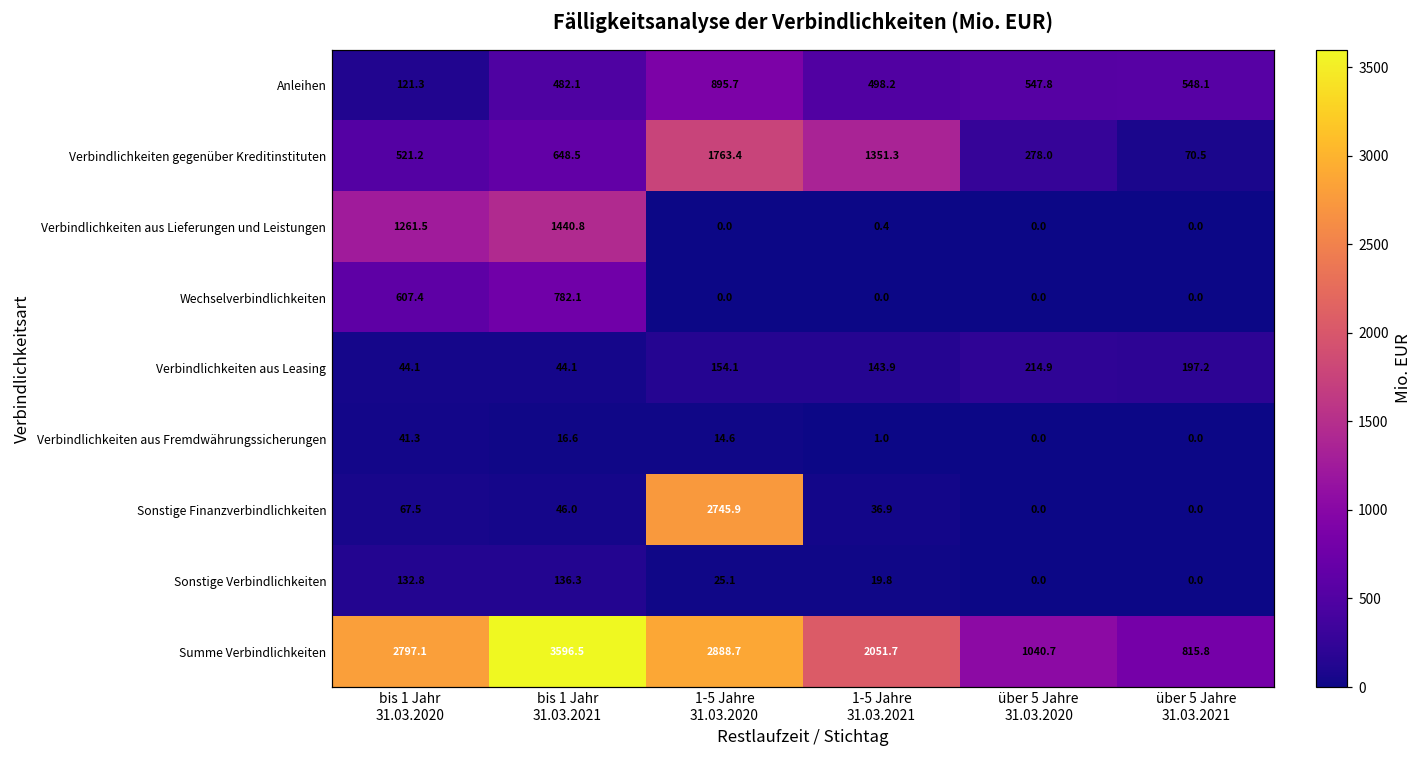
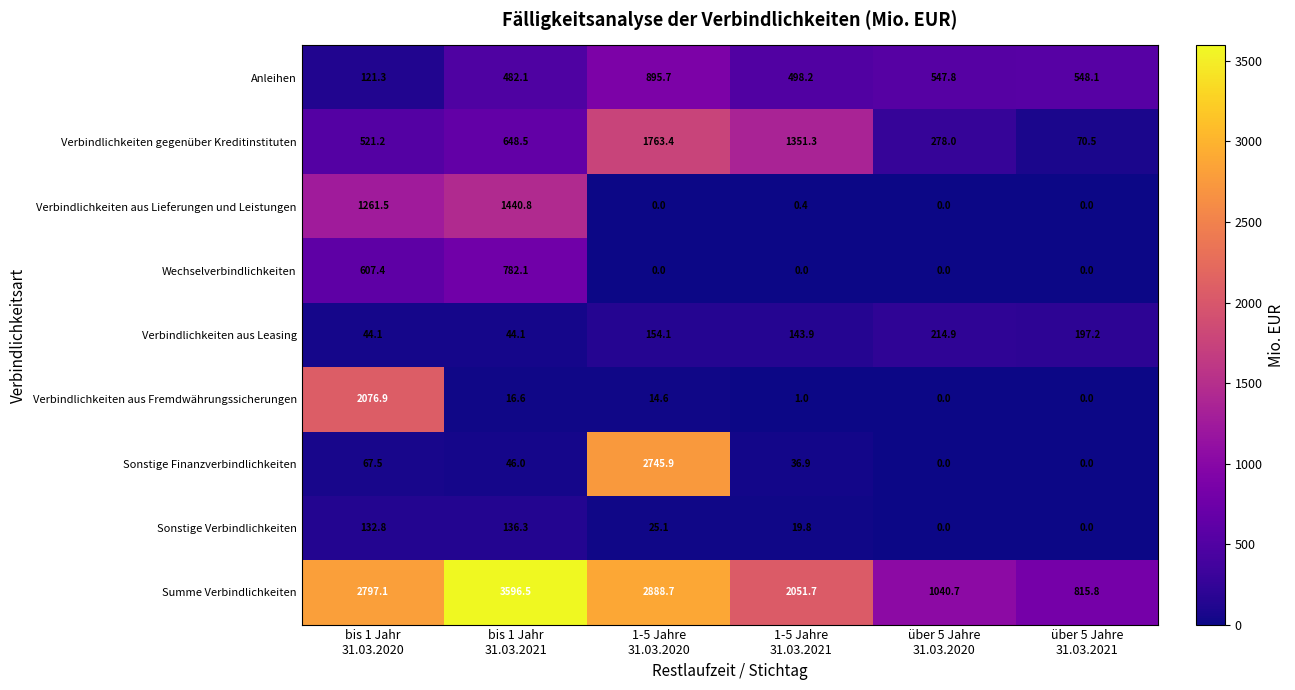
  {
    "Anleihen": {
      "bis 1 Jahr 31.03.2020": 121.3,
      "bis 1 Jahr 31.03.2021": 482.1,
      "1-5 Jahre 31.03.2020": 895.7,
      "1-5 Jahre 31.03.2021": 498.2,
      "über 5 Jahre 31.03.2020": 547.8,
      "über 5 Jahre 31.03.2021": 548.1
    },
    "Verbindlichkeiten gegenüber Kreditinstituten": {
      "bis 1 Jahr 31.03.2020": 521.2,
      "bis 1 Jahr 31.03.2021": 648.5,
      "1-5 Jahre 31.03.2020": 1763.4,
      "1-5 Jahre 31.03.2021": 1351.3,
      "über 5 Jahre 31.03.2020": 278.0,
      "über 5 Jahre 31.03.2021": 70.5
    },
    "Verbindlichkeiten aus Lieferungen und Leistungen": {
      "bis 1 Jahr 31.03.2020": 1261.5,
      "bis 1 Jahr 31.03.2021": 1440.8,
      "1-5 Jahre 31.03.2020": 0.0,
      "1-5 Jahre 31.03.2021": 0.4,
      "über 5 Jahre 31.03.2020": 0.0,
      "über 5 Jahre 31.03.2021": 0.0
    },
    "Wechselverbindlichkeiten": {
      "bis 1 Jahr 31.03.2020": 607.4,
      "bis 1 Jahr 31.03.2021": 782.1,
      "1-5 Jahre 31.03.2020": 0.0,
      "1-5 Jahre 31.03.2021": 0.0,
      "über 5 Jahre 31.03.2020": 0.0,
      "über 5 Jahre 31.03.2021": 0.0
    },
    "Verbindlichkeiten aus Leasing": {
      "bis 1 Jahr 31.03.2020": 44.1,
      "bis 1 Jahr 31.03.2021": 44.1,
      "1-5 Jahre 31.03.2020": 154.1,
      "1-5 Jahre 31.03.2021": 143.9,
      "über 5 Jahre 31.03.2020": 214.9,
      "über 5 Jahre 31.03.2021": 197.2
    },
    "Verbindlichkeiten aus Fremdwährungssicherungen": {
-     "bis 1 Jahr 31.03.2020": 41.3,
+     "bis 1 Jahr 31.03.2020": 2076.9,
      "bis 1 Jahr 31.03.2021": 16.6,
      "1-5 Jahre 31.03.2020": 14.6,
      "1-5 Jahre 31.03.2021": 1.0,
      "über 5 Jahre 31.03.2020": 0.0,
      "über 5 Jahre 31.03.2021": 0.0
    },
    "Sonstige Finanzverbindlichkeiten": {
      "bis 1 Jahr 31.03.2020": 67.5,
      "bis 1 Jahr 31.03.2021": 46.0,
      "1-5 Jahre 31.03.2020": 2745.9,
      "1-5 Jahre 31.03.2021": 36.9,
      "über 5 Jahre 31.03.2020": 0.0,
      "über 5 Jahre 31.03.2021": 0.0
    },
    "Sonstige Verbindlichkeiten": {
      "bis 1 Jahr 31.03.2020": 132.8,
      "bis 1 Jahr 31.03.2021": 136.3,
      "1-5 Jahre 31.03.2020": 25.1,
      "1-5 Jahre 31.03.2021": 19.8,
      "über 5 Jahre 31.03.2020": 0.0,
      "über 5 Jahre 31.03.2021": 0.0
    },
    "Summe Verbindlichkeiten": {
      "bis 1 Jahr 31.03.2020": 2797.1,
      "bis 1 Jahr 31.03.2021": 3596.5,
      "1-5 Jahre 31.03.2020": 2888.7,
      "1-5 Jahre 31.03.2021": 2051.7,
      "über 5 Jahre 31.03.2020": 1040.7,
      "über 5 Jahre 31.03.2021": 815.8
    }
  }
